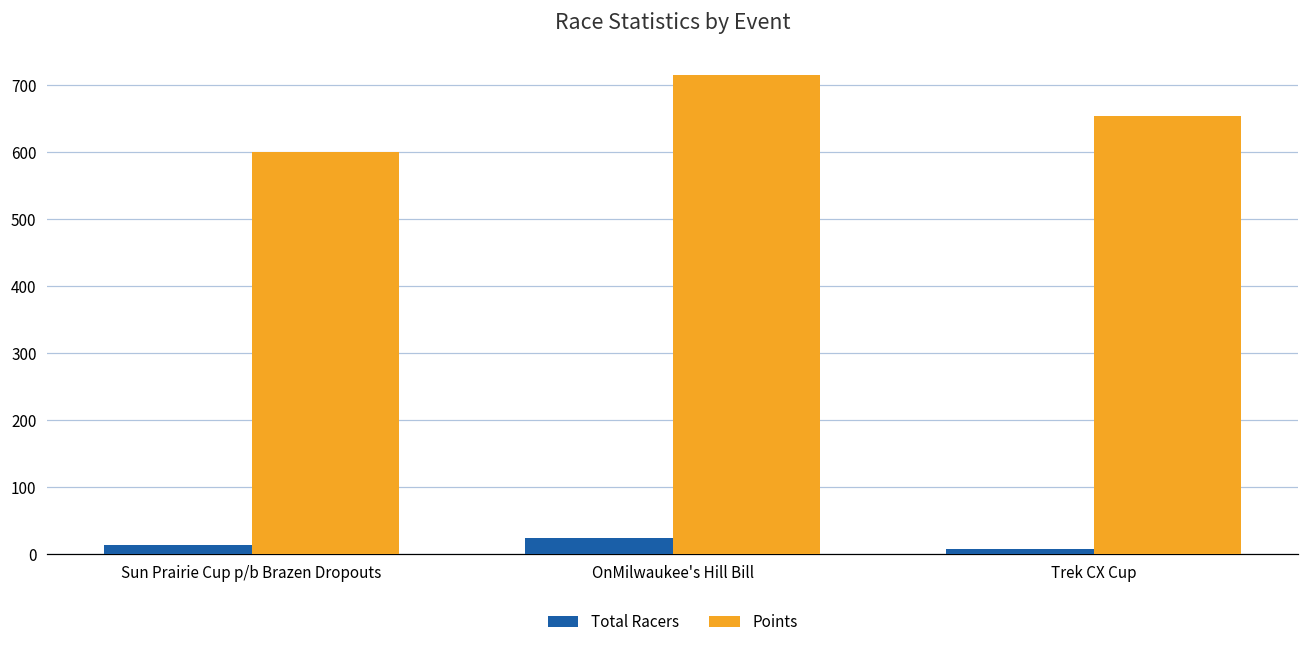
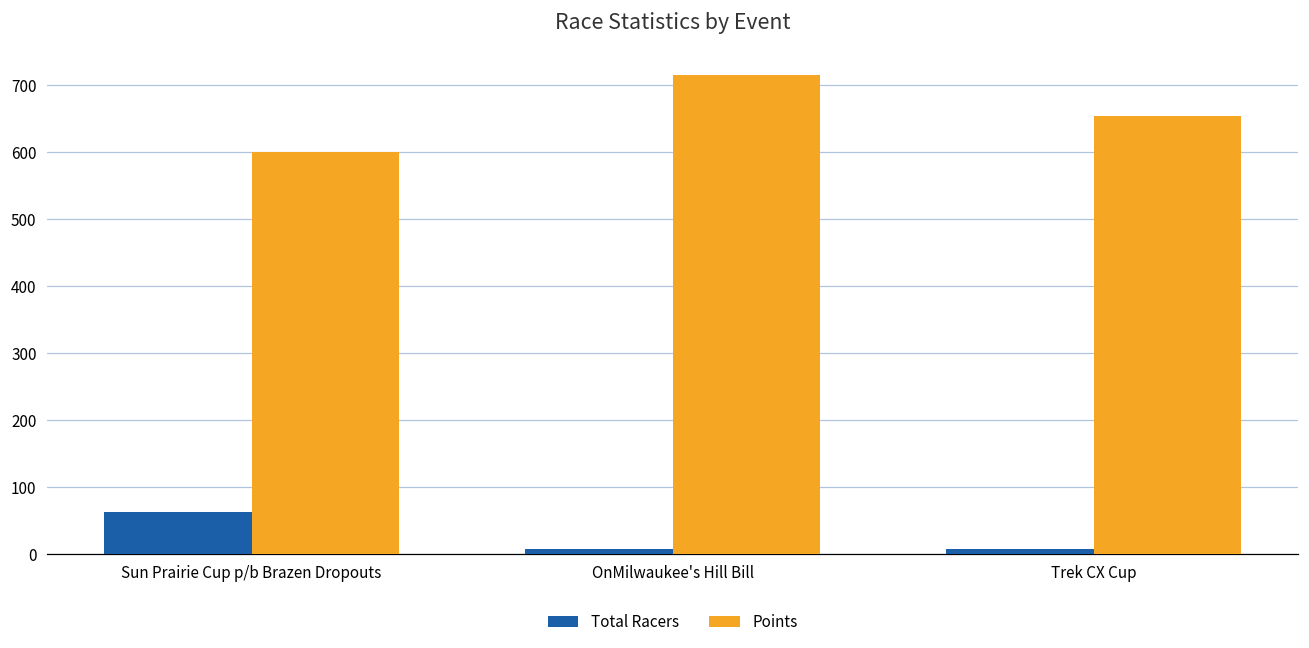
  {
    "Total Racers": {
-     "Sun Prairie Cup p/b Brazen Dropouts": 10,
-     "OnMilwaukee's Hill Bill": 20,
+     "Sun Prairie Cup p/b Brazen Dropouts": 60,
+     "OnMilwaukee's Hill Bill": 10,
      "Trek CX Cup": 10
    },
    "Points": {
      "Sun Prairie Cup p/b Brazen Dropouts": 600,
      "OnMilwaukee's Hill Bill": 710,
      "Trek CX Cup": 650
    }
  }
